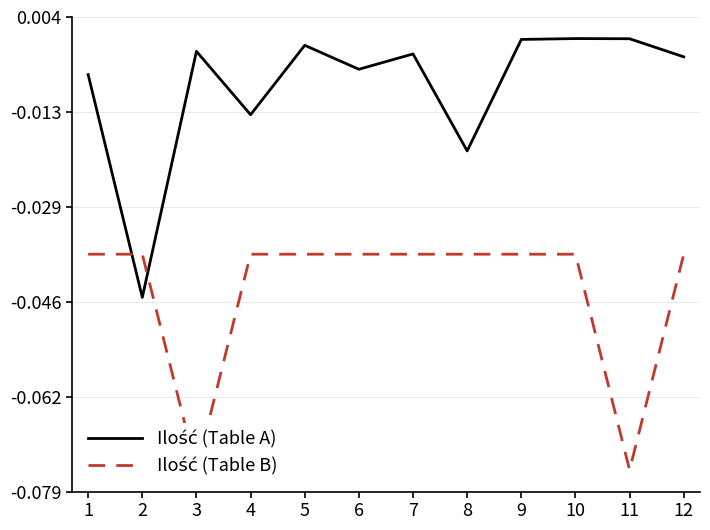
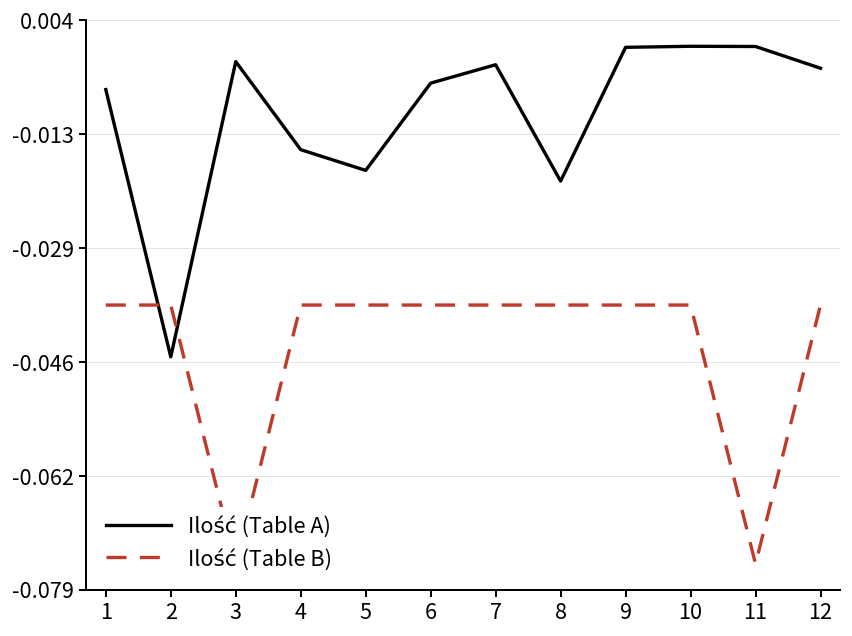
  {
    "Ilość (Table A)": {
      "1": -0.006,
      "2": -0.045,
      "3": -0.002,
-     "4": -0.013,
-     "5": -0.001,
+     "4": -0.015,
+     "5": -0.018,
      "6": -0.005,
      "7": -0.003,
      "8": -0.020,
      "9": 0.000,
      "10": 0.000,
      "11": 0.000,
      "12": -0.003
    },
    "Ilość (Table B)": {
      "1": -0.038,
      "2": -0.038,
      "4": -0.038,
      "5": -0.038,
      "6": -0.038,
      "7": -0.038,
      "8": -0.038,
      "9": -0.038,
      "10": -0.038,
      "11": -0.075,
      "12": -0.038
    }
  }
